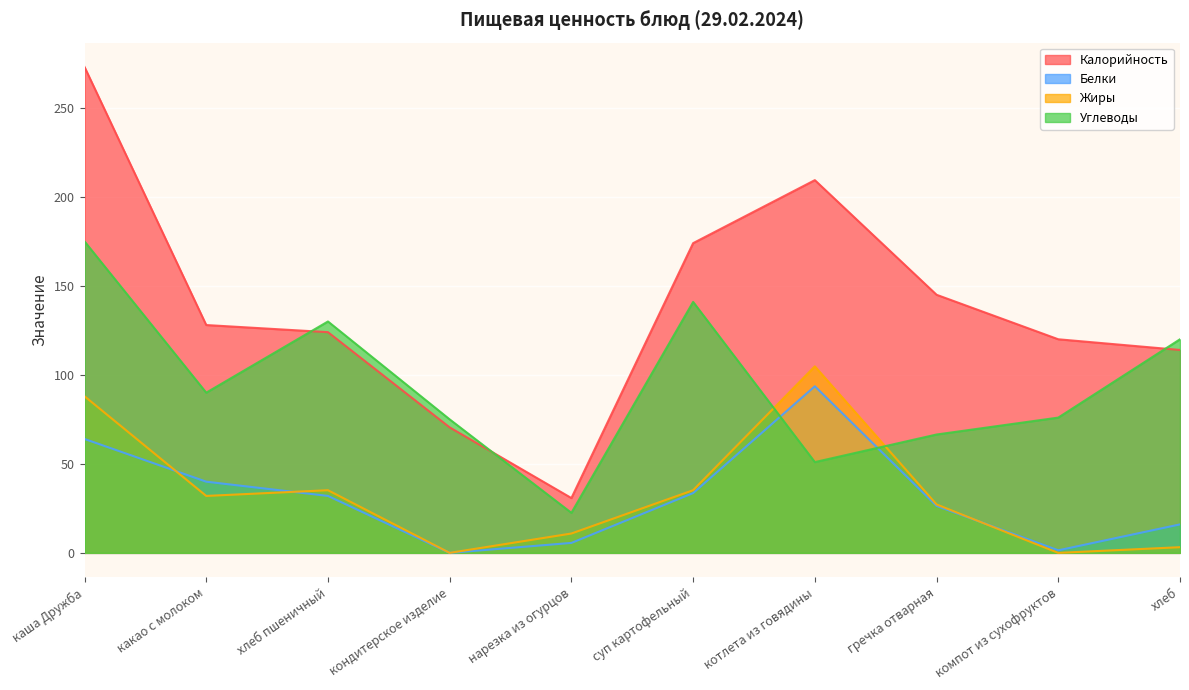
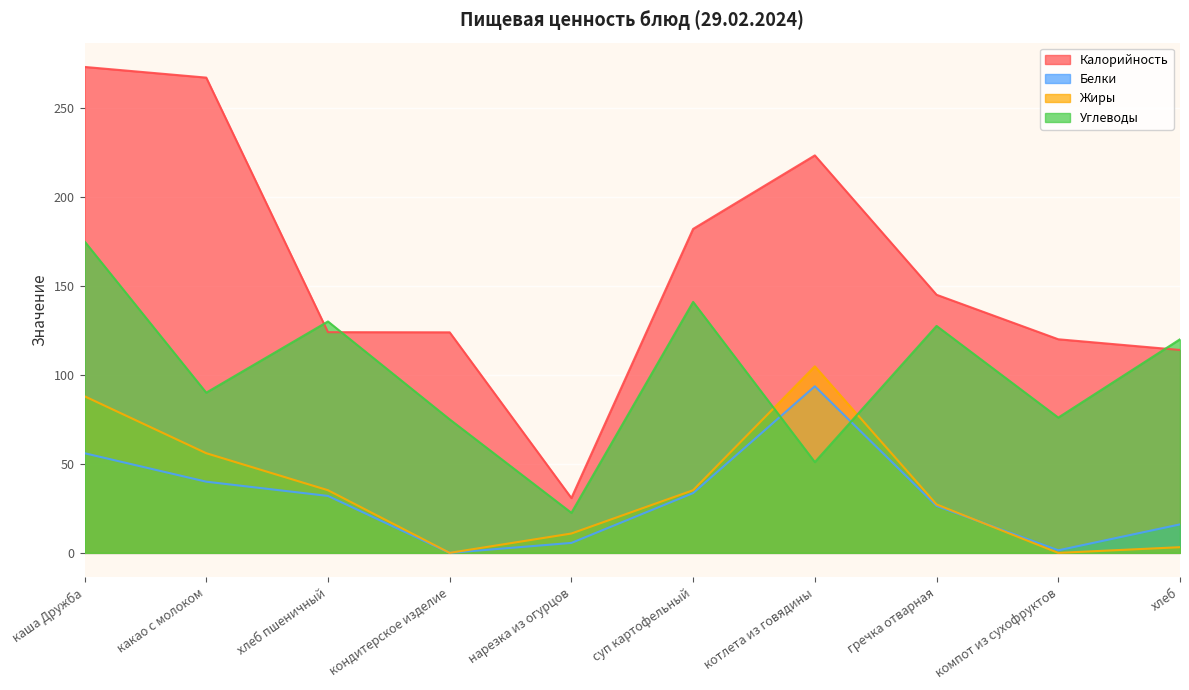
  {
    "Калорийность": {
      "каша Дружба": 273,
-     "какао с молоком": 128,
+     "какао с молоком": 267,
      "хлеб пшеничный": 124,
-     "кондитерское изделие": 71,
+     "кондитерское изделие": 124,
      "нарезка из огурцов": 31,
-     "суп картофельный": 174,
-     "котлета из говядины": 209,
+     "суп картофельный": 182,
+     "котлета из говядины": 223,
      "гречка отварная": 145,
      "компот из сухофруктов": 120,
      "хлеб": 114
    },
    "Белки": {
-     "каша Дружба": 64,
+     "каша Дружба": 56,
      "какао с молоком": 40,
      "хлеб пшеничный": 32,
      "нарезка из огурцов": 6,
      "суп картофельный": 34,
      "котлета из говядины": 94,
      "компот из сухофруктов": 1,
      "хлеб": 16
    },
    "Жиры": {
      "каша Дружба": 88,
-     "какао с молоком": 32,
+     "какао с молоком": 56,
      "хлеб пшеничный": 35,
      "нарезка из огурцов": 11,
      "суп картофельный": 35,
      "котлета из говядины": 105,
      "компот из сухофруктов": 0,
      "хлеб": 3
    },
    "Углеводы": {
      "каша Дружба": 175,
      "какао с молоком": 90,
      "хлеб пшеничный": 130,
      "кондитерское изделие": 75,
      "нарезка из огурцов": 23,
      "суп картофельный": 141,
      "котлета из говядины": 51,
-     "гречка отварная": 67,
+     "гречка отварная": 128,
      "компот из сухофруктов": 76,
      "хлеб": 120
    }
  }
